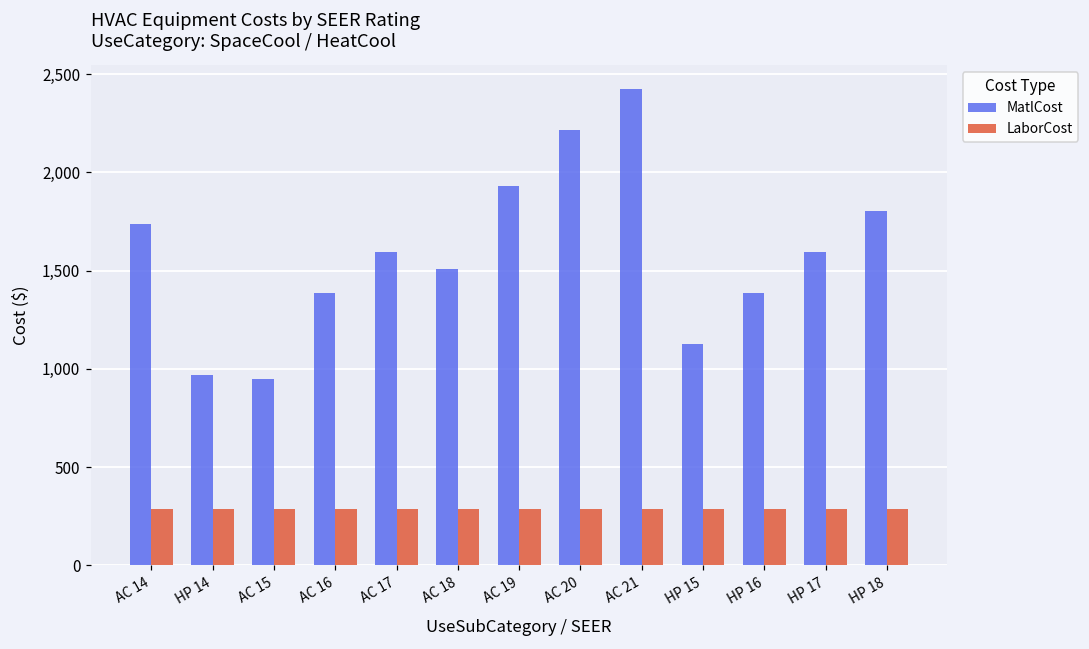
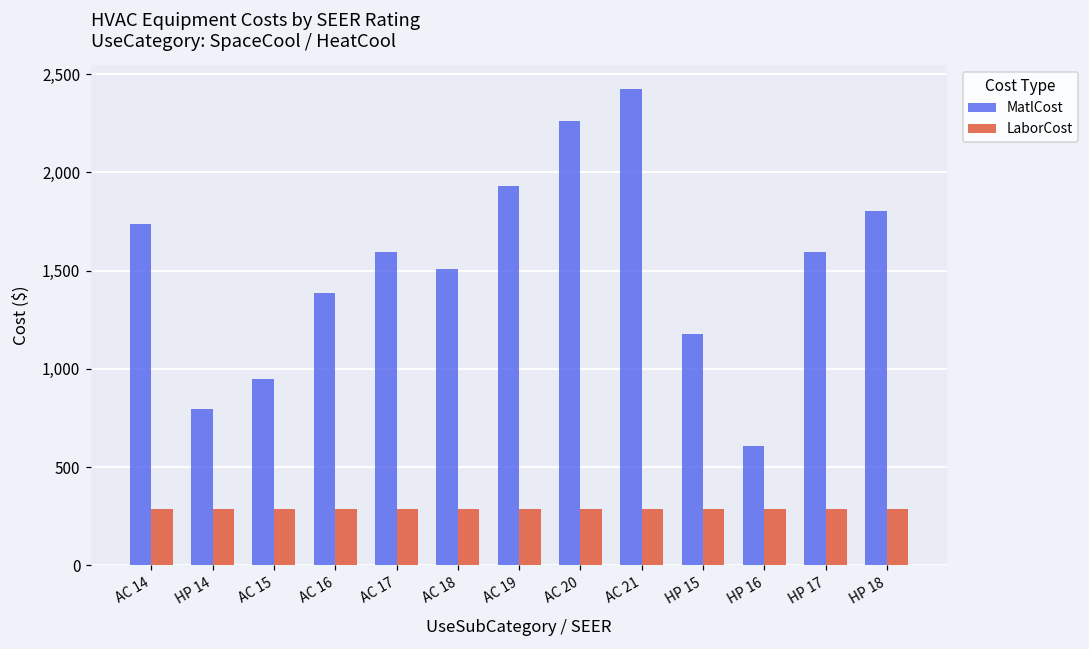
  {
    "MatlCost": {
      "AC 14": "1,740",
-     "HP 14": "970",
+     "HP 14": "790",
      "AC 15": "950",
      "AC 16": "1,390",
      "AC 17": "1,590",
      "AC 18": "1,510",
      "AC 19": "1,930",
-     "AC 20": "2,220",
+     "AC 20": "2,260",
      "AC 21": "2,420",
-     "HP 15": "1,120",
-     "HP 16": "1,390",
+     "HP 15": "1,180",
+     "HP 16": "610",
      "HP 17": "1,590",
      "HP 18": "1,800"
    },
    "LaborCost": {
      "AC 14": "290",
      "HP 14": "290",
      "AC 15": "290",
      "AC 16": "290",
      "AC 17": "290",
      "AC 18": "290",
      "AC 19": "290",
      "AC 20": "290",
      "AC 21": "290",
      "HP 15": "290",
      "HP 16": "290",
      "HP 17": "290",
      "HP 18": "290"
    }
  }
